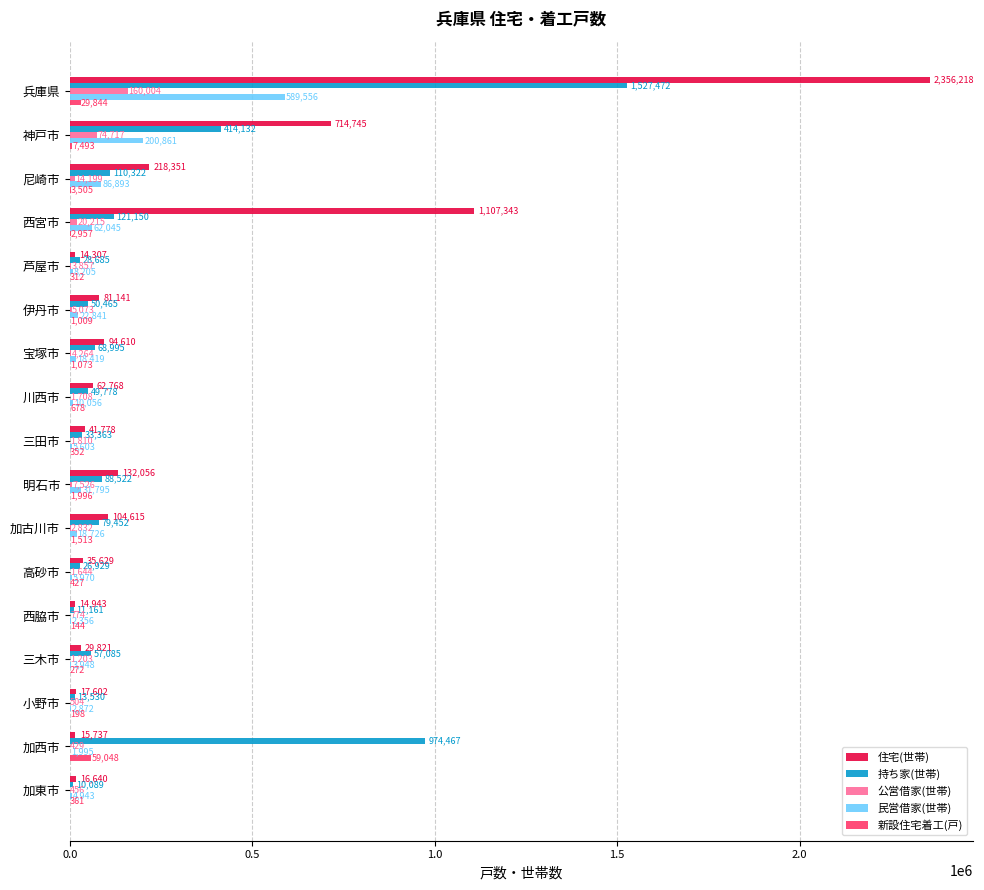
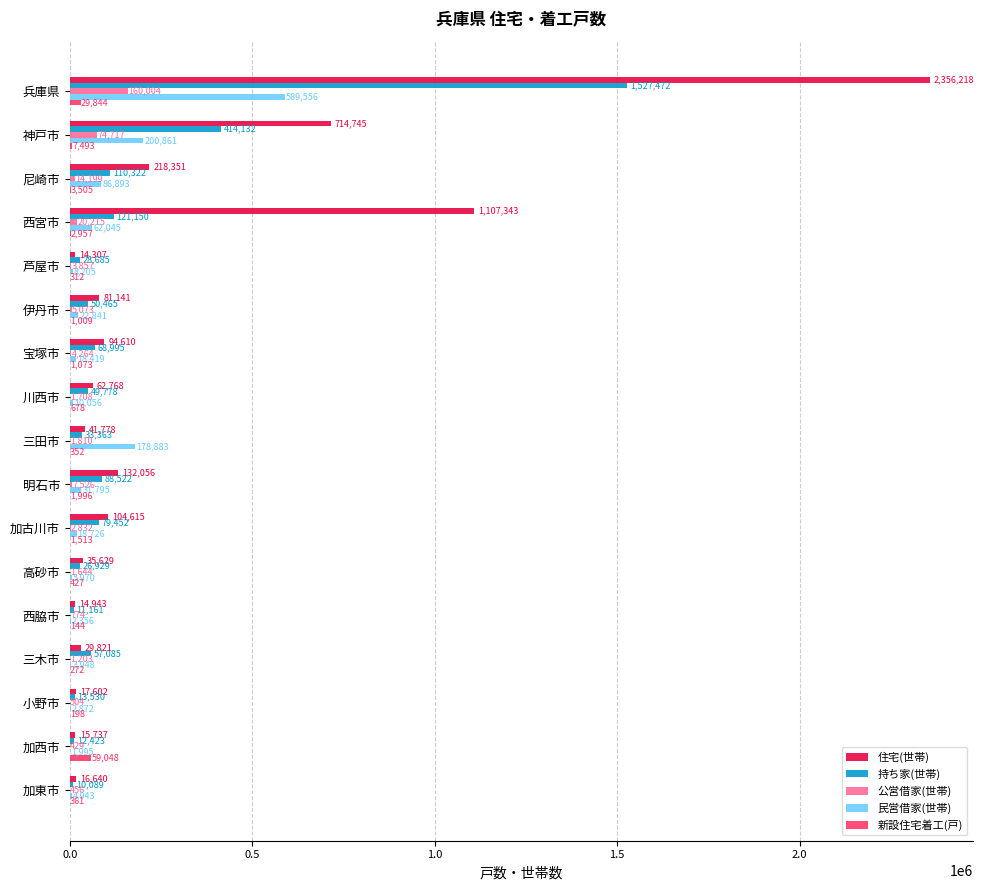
  {
    "住宅(世帯)": {
      "兵庫県": "2,356,218",
      "神戸市": "714,745",
      "尼崎市": "218,351",
      "西宮市": "1,107,343",
      "明石市": "132,056",
      "加西市": "15,737"
    },
    "持ち家(世帯)": {
      "兵庫県": "1,527,472",
      "神戸市": "414,132",
      "尼崎市": "110,322",
      "西宮市": "121,150",
      "明石市": "88,522",
-     "加西市": "974,467"
+     "加西市": "12,423"
    },
    "公営借家(世帯)": {
      "兵庫県": "160,004",
      "神戸市": "74,717",
      "尼崎市": "14,199"
    },
    "民営借家(世帯)": {
      "兵庫県": "589,556",
      "神戸市": "200,861",
      "尼崎市": "86,893",
-     "三田市": "5,603"
+     "三田市": "178,883"
    },
    "新設住宅着工(戸)": {
      "兵庫県": "29,844",
      "神戸市": "7,493",
      "尼崎市": "3,505",
      "西宮市": "2,957",
      "加西市": "59,048"
    }
  }
